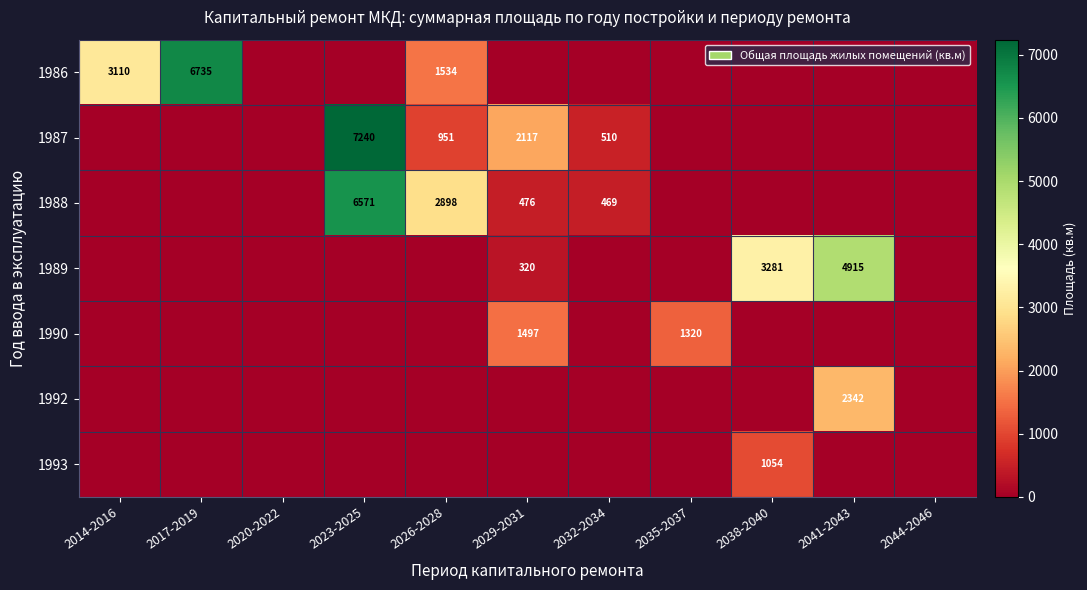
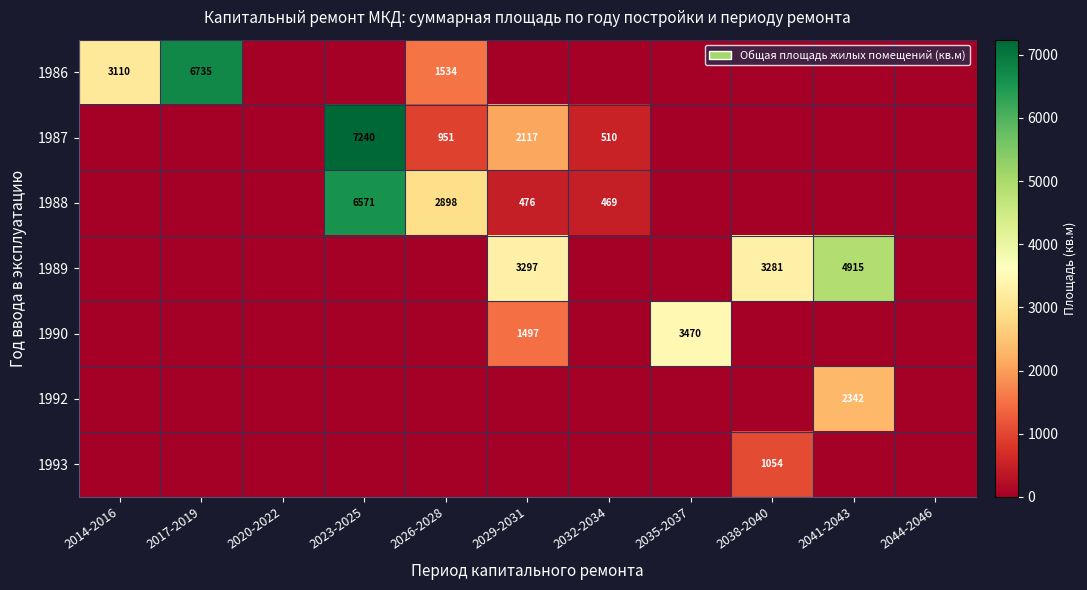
  {
    "1986": {
      "2014-2016": 3110,
      "2017-2019": 6735,
      "2026-2028": 1534
    },
    "1987": {
      "2023-2025": 7240,
      "2026-2028": 951,
      "2029-2031": 2117,
      "2032-2034": 510
    },
    "1988": {
      "2023-2025": 6571,
      "2026-2028": 2898,
      "2029-2031": 476,
      "2032-2034": 469
    },
    "1989": {
-     "2029-2031": 320,
+     "2029-2031": 3297,
      "2038-2040": 3281,
      "2041-2043": 4915
    },
    "1990": {
      "2029-2031": 1497,
-     "2035-2037": 1320
+     "2035-2037": 3470
    },
    "1992": {
      "2041-2043": 2342
    },
    "1993": {
      "2038-2040": 1054
    }
  }
